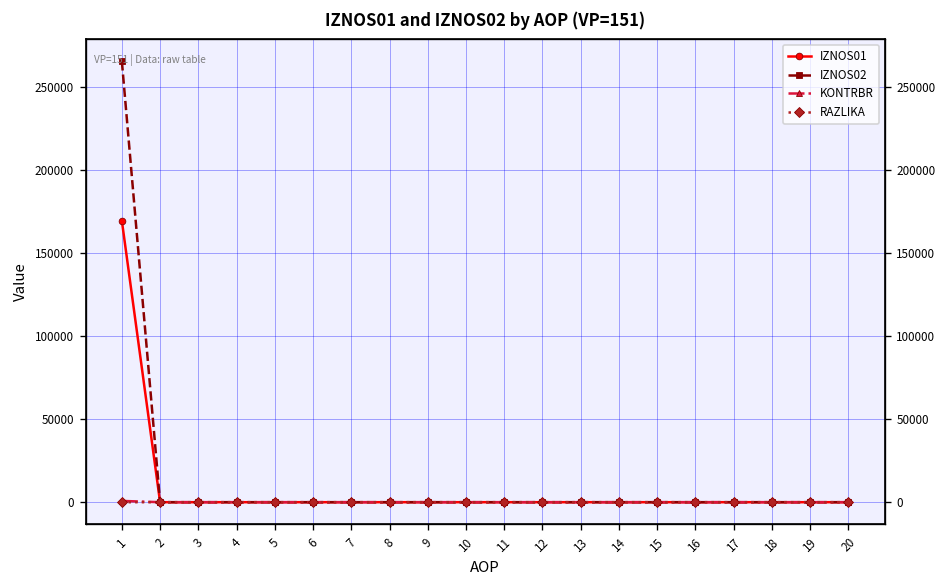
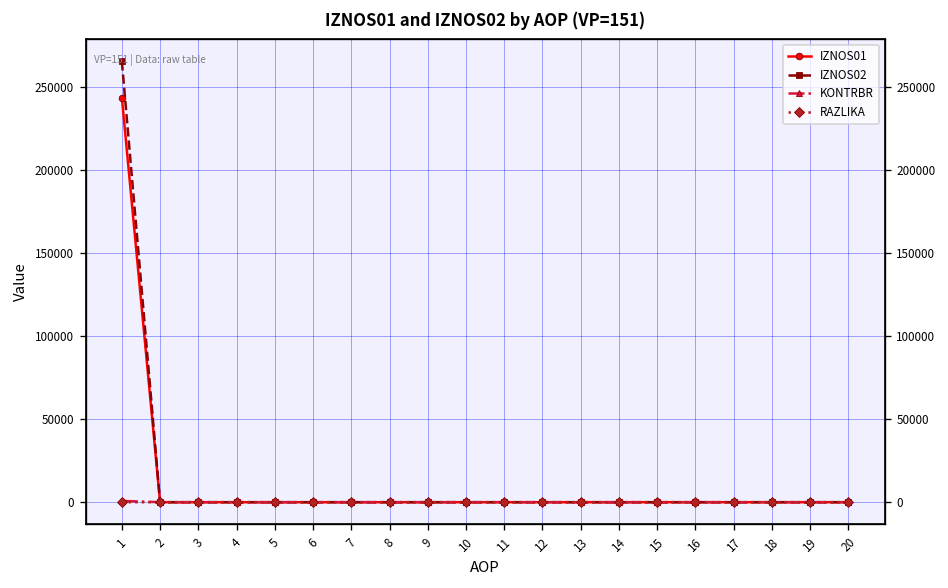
  {
    "IZNOS01": {
-     "1": 169000
+     "1": 243000
    }
  }
